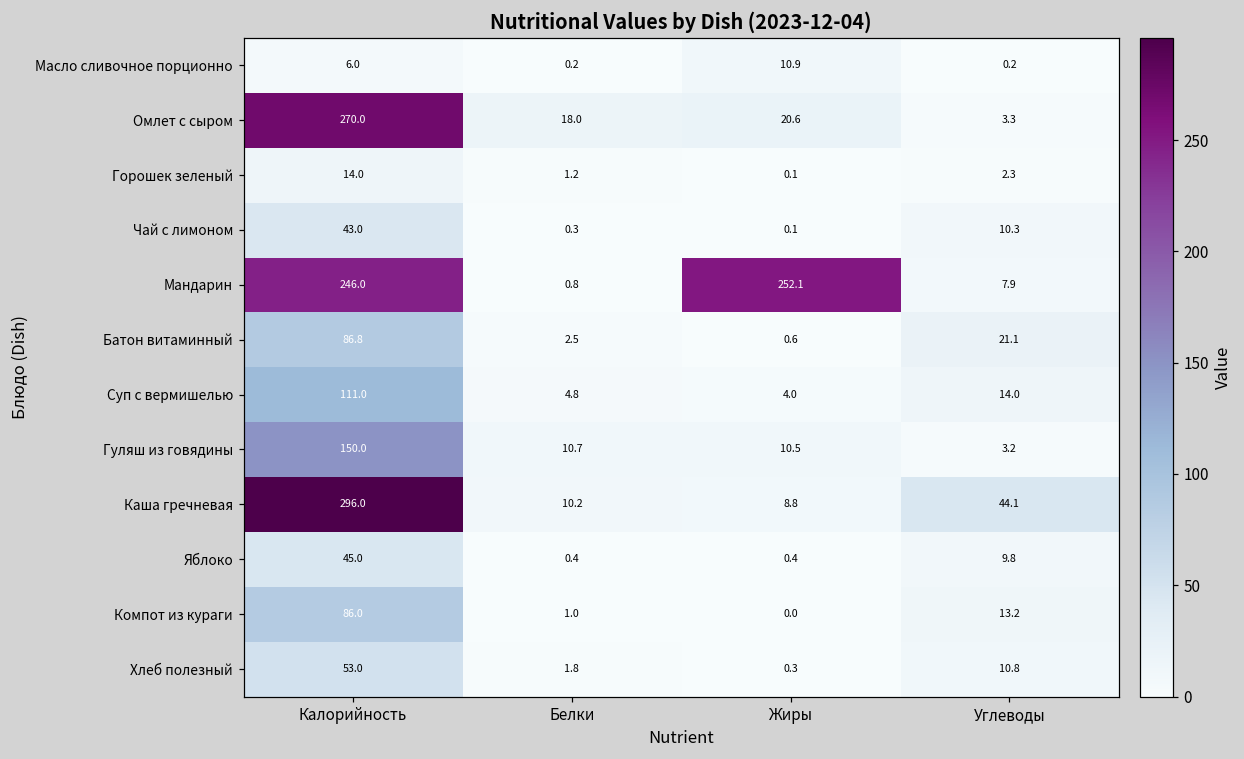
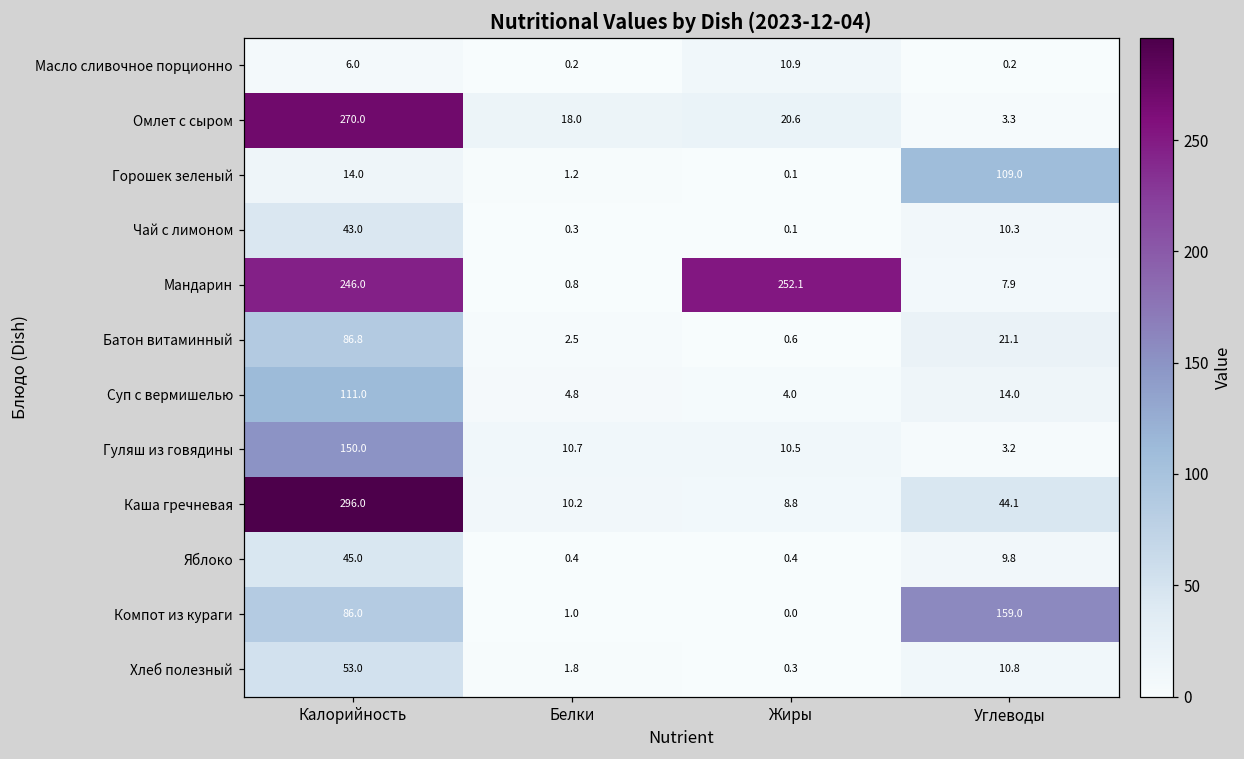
  {
    "Масло сливочное порционно": {
      "Калорийность": 6.0,
      "Белки": 0.2,
      "Жиры": 10.9,
      "Углеводы": 0.2
    },
    "Омлет с сыром": {
      "Калорийность": 270.0,
      "Белки": 18.0,
      "Жиры": 20.6,
      "Углеводы": 3.3
    },
    "Горошек зеленый": {
      "Калорийность": 14.0,
      "Белки": 1.2,
      "Жиры": 0.1,
-     "Углеводы": 2.3
+     "Углеводы": 109.0
    },
    "Чай с лимоном": {
      "Калорийность": 43.0,
      "Белки": 0.3,
      "Жиры": 0.1,
      "Углеводы": 10.3
    },
    "Мандарин": {
      "Калорийность": 246.0,
      "Белки": 0.8,
      "Жиры": 252.1,
      "Углеводы": 7.9
    },
    "Батон витаминный": {
      "Калорийность": 86.8,
      "Белки": 2.5,
      "Жиры": 0.6,
      "Углеводы": 21.1
    },
    "Суп с вермишелью": {
      "Калорийность": 111.0,
      "Белки": 4.8,
      "Жиры": 4.0,
      "Углеводы": 14.0
    },
    "Гуляш из говядины": {
      "Калорийность": 150.0,
      "Белки": 10.7,
      "Жиры": 10.5,
      "Углеводы": 3.2
    },
    "Каша гречневая": {
      "Калорийность": 296.0,
      "Белки": 10.2,
      "Жиры": 8.8,
      "Углеводы": 44.1
    },
    "Яблоко": {
      "Калорийность": 45.0,
      "Белки": 0.4,
      "Жиры": 0.4,
      "Углеводы": 9.8
    },
    "Компот из кураги": {
      "Калорийность": 86.0,
      "Белки": 1.0,
      "Жиры": 0.0,
-     "Углеводы": 13.2
+     "Углеводы": 159.0
    },
    "Хлеб полезный": {
      "Калорийность": 53.0,
      "Белки": 1.8,
      "Жиры": 0.3,
      "Углеводы": 10.8
    }
  }
